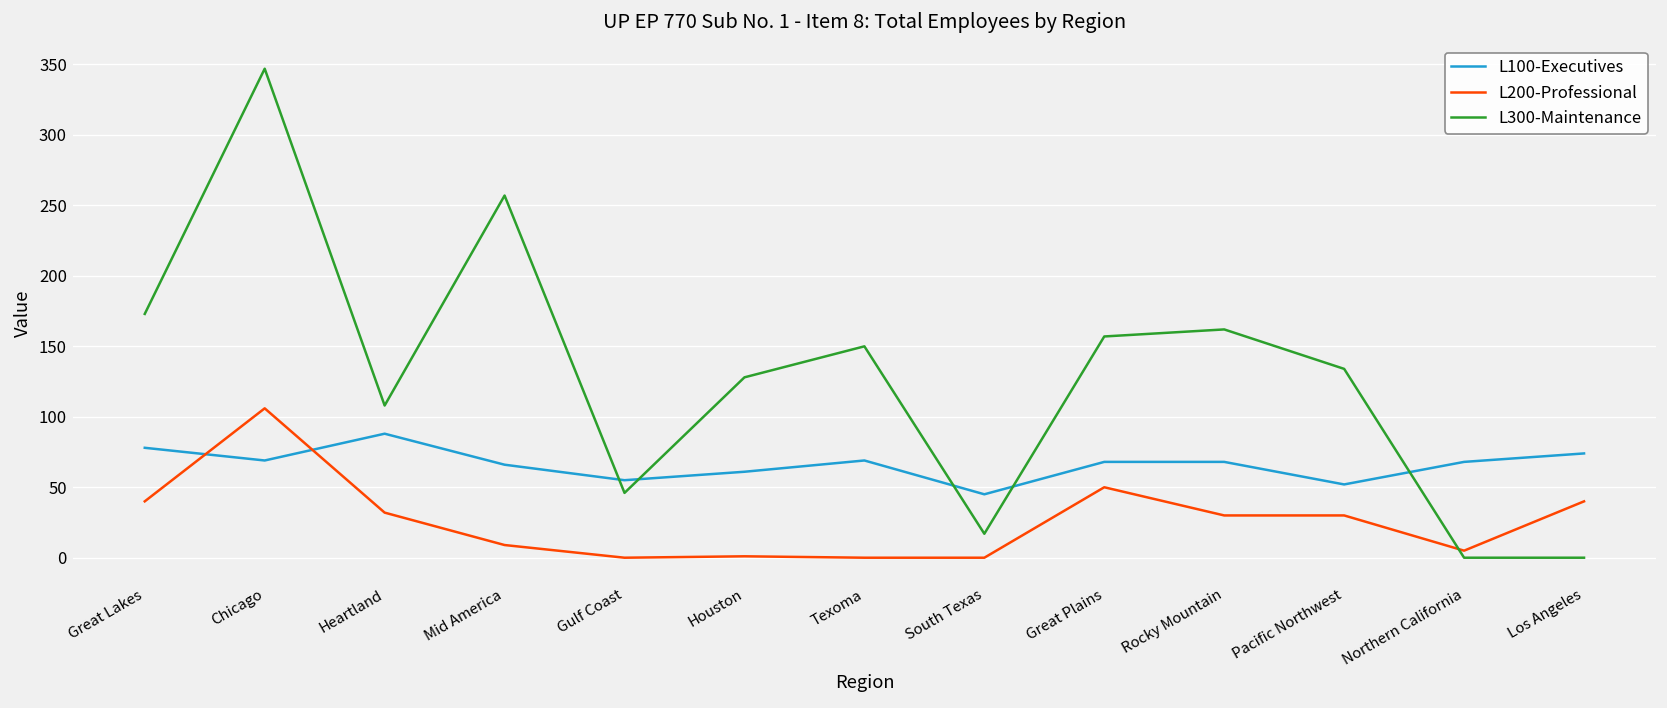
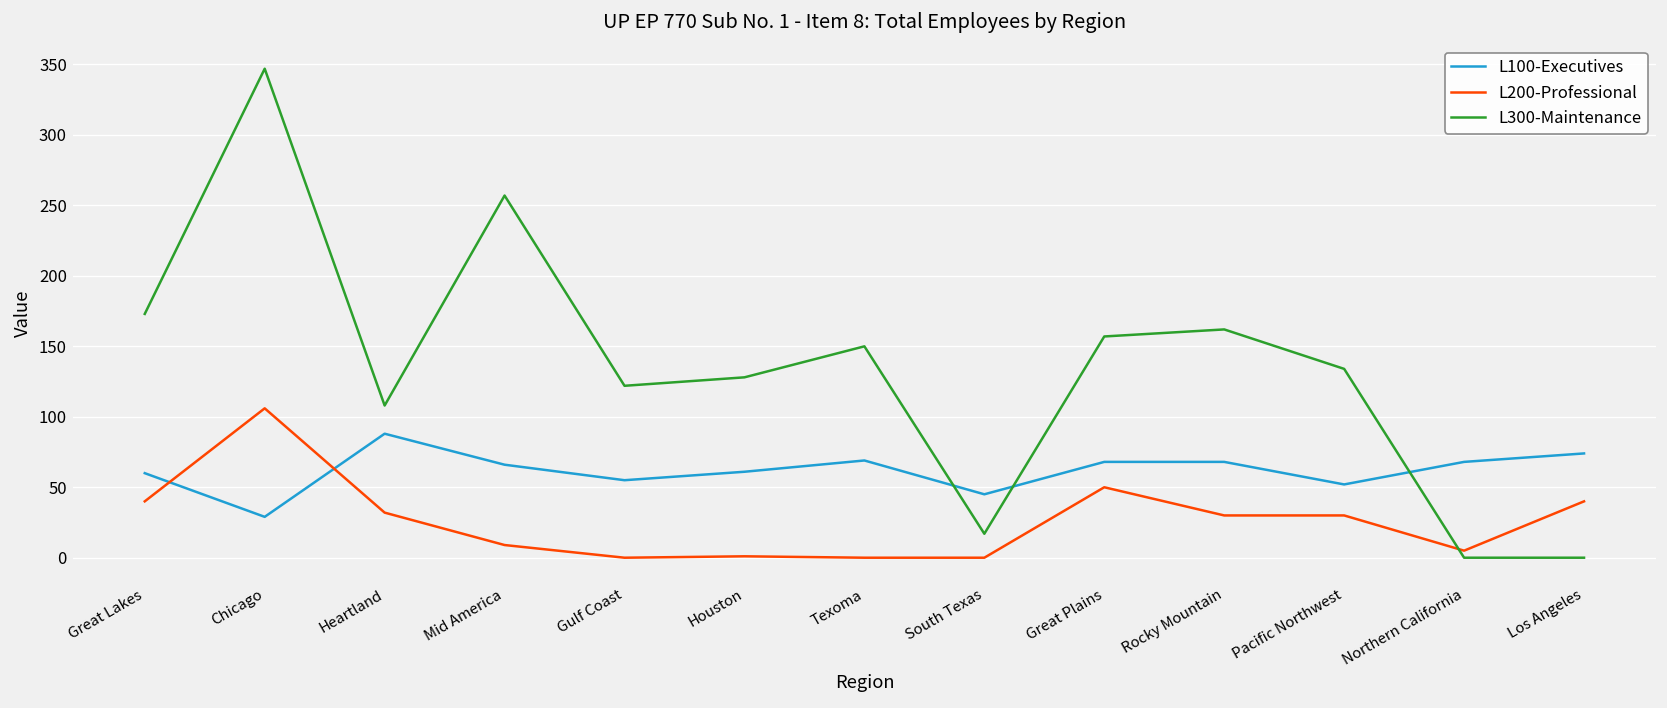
  {
    "L100-Executives": {
-     "Great Lakes": 78,
-     "Chicago": 69,
+     "Great Lakes": 60,
+     "Chicago": 29,
      "Heartland": 88,
      "Mid America": 66,
      "Gulf Coast": 55,
      "Houston": 61,
      "Texoma": 69,
      "South Texas": 45,
      "Great Plains": 68,
      "Rocky Mountain": 68,
      "Pacific Northwest": 52,
      "Northern California": 68,
      "Los Angeles": 74
    },
    "L200-Professional": {
      "Great Lakes": 40,
      "Chicago": 106,
      "Heartland": 32,
      "Mid America": 9,
      "Gulf Coast": 0,
      "Houston": 1,
      "Texoma": 0,
      "South Texas": 0,
      "Great Plains": 50,
      "Rocky Mountain": 30,
      "Pacific Northwest": 30,
      "Northern California": 5,
      "Los Angeles": 40
    },
    "L300-Maintenance": {
      "Great Lakes": 173,
      "Chicago": 347,
      "Heartland": 108,
      "Mid America": 257,
-     "Gulf Coast": 46,
+     "Gulf Coast": 122,
      "Houston": 128,
      "Texoma": 150,
      "South Texas": 17,
      "Great Plains": 157,
      "Rocky Mountain": 162,
      "Pacific Northwest": 134,
      "Northern California": 0,
      "Los Angeles": 0
    }
  }
